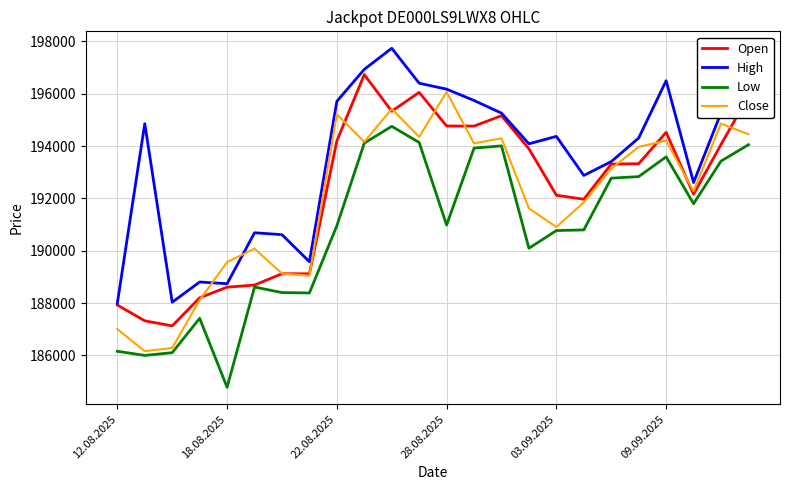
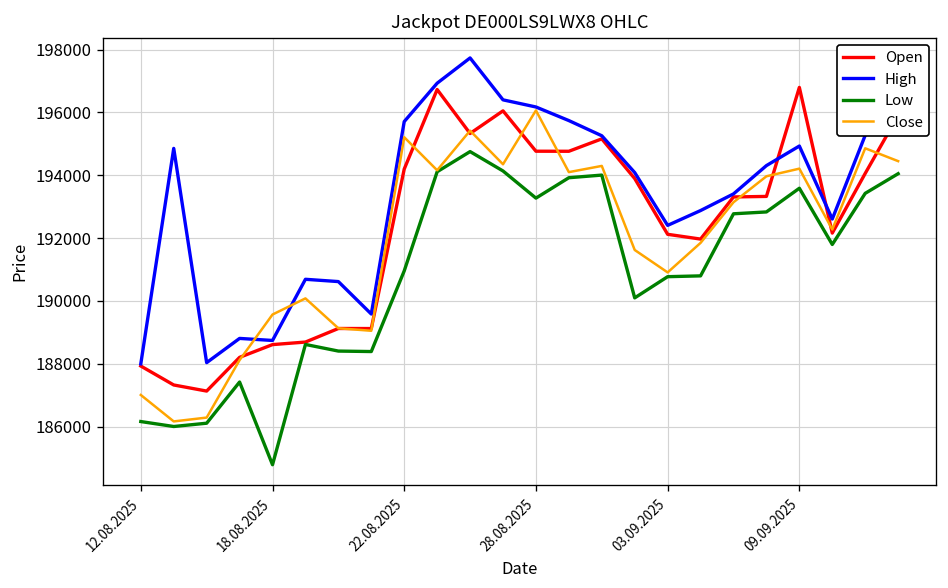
  {
    "Open": {
      "18.08.2025": 188600,
      "22.08.2025": 194200,
      "28.08.2025": 194800,
      "03.09.2025": 192100,
-     "09.09.2025": 194500
+     "09.09.2025": 196800
    },
    "High": {
      "18.08.2025": 188700,
      "22.08.2025": 195700,
      "28.08.2025": 196200,
-     "03.09.2025": 194400,
-     "09.09.2025": 196500
+     "03.09.2025": 192400,
+     "09.09.2025": 194900
    },
    "Low": {
      "12.08.2025": 186200,
      "18.08.2025": 184800,
      "22.08.2025": 191000,
-     "28.08.2025": 191000,
+     "28.08.2025": 193300,
      "03.09.2025": 190800,
      "09.09.2025": 193600
    },
    "Close": {
      "12.08.2025": 187000,
      "18.08.2025": 189600,
      "22.08.2025": 195200,
      "28.08.2025": 196100,
      "03.09.2025": 190900,
      "09.09.2025": 194200
    }
  }
